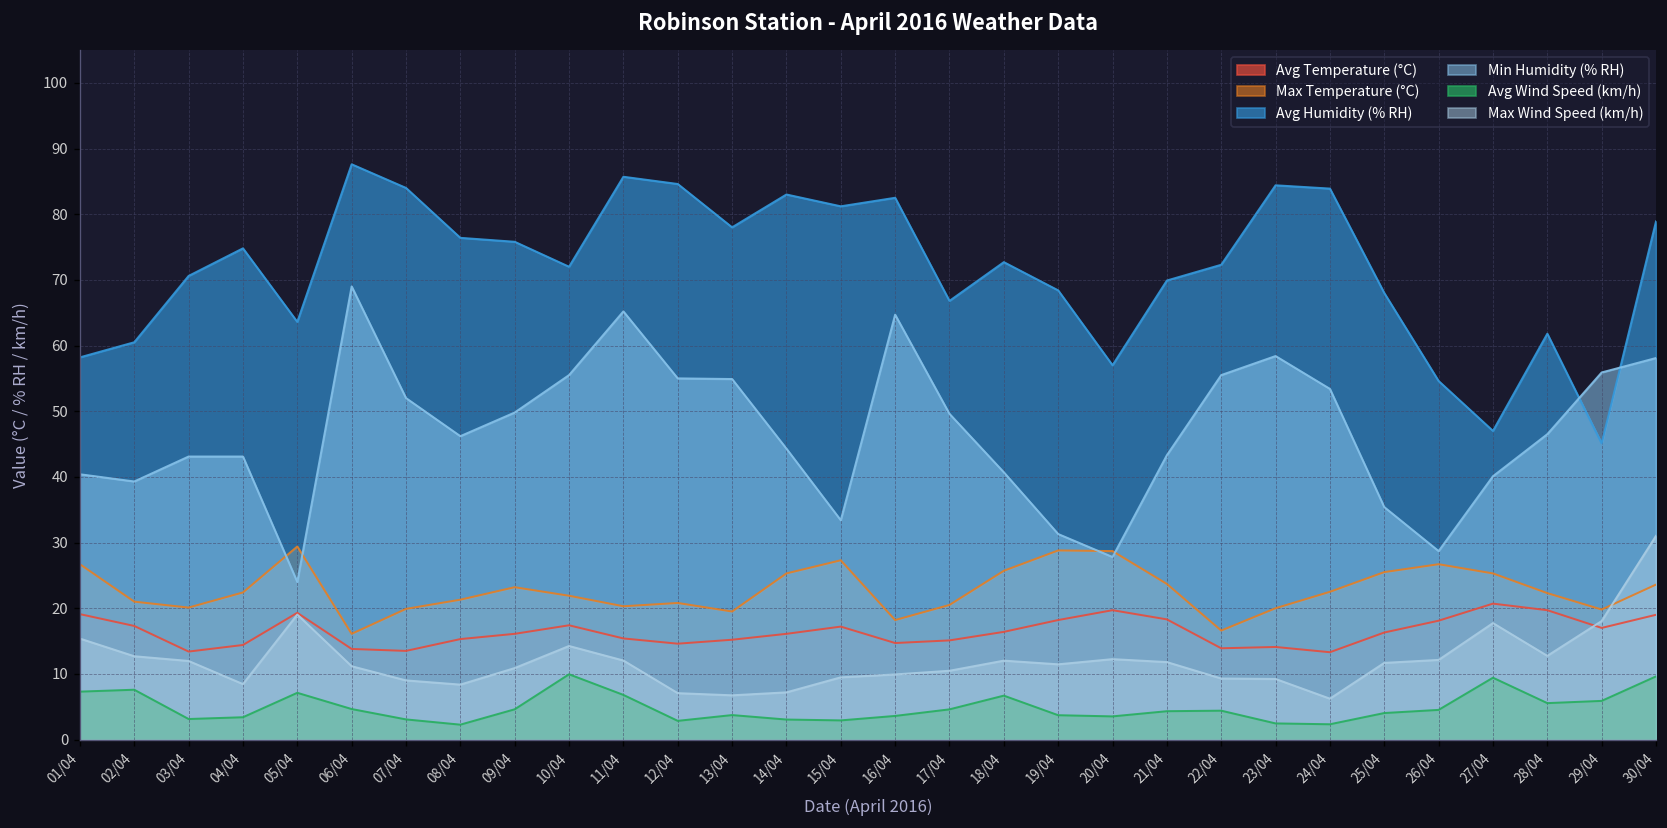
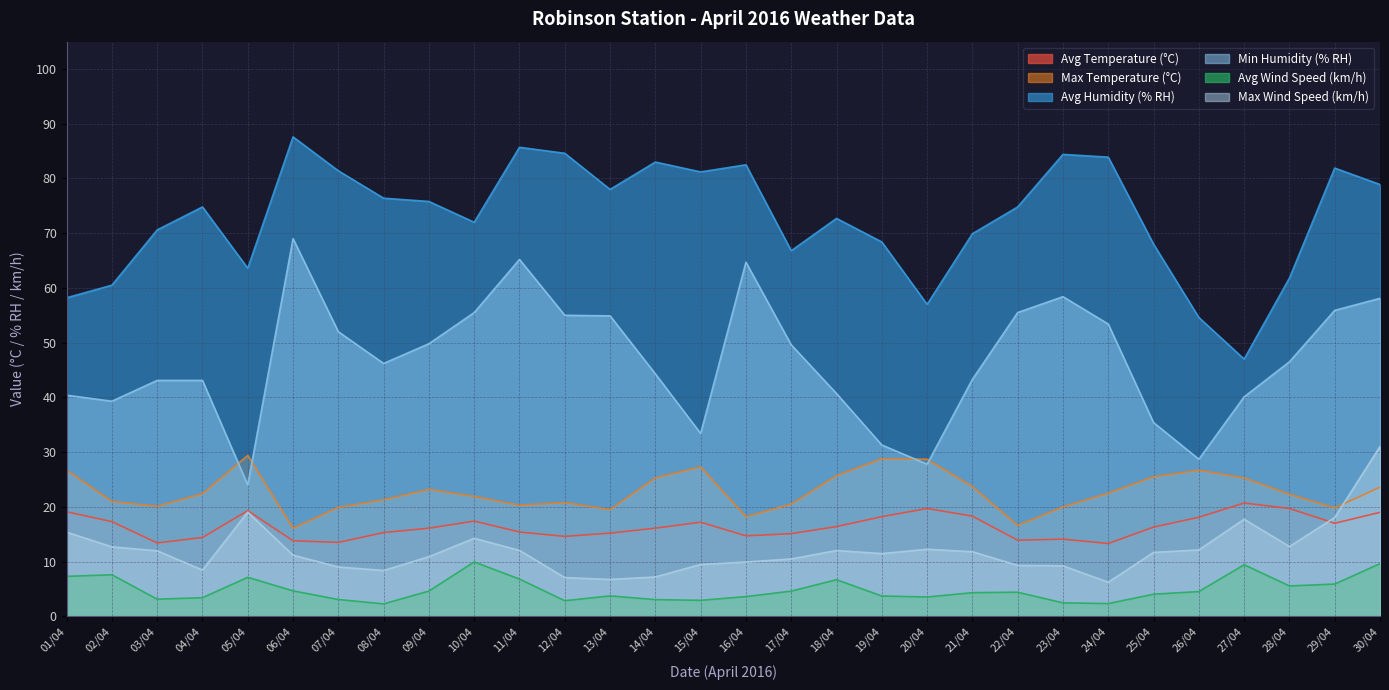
  {
    "Avg Humidity (% RH)": {
      "01/04": 58,
      "02/04": 61,
      "03/04": 71,
      "04/04": 75,
      "05/04": 64,
      "06/04": 88,
-     "07/04": 84,
+     "07/04": 81,
      "08/04": 76,
      "09/04": 76,
      "10/04": 72,
      "11/04": 86,
      "12/04": 85,
      "13/04": 78,
      "14/04": 83,
      "15/04": 81,
      "16/04": 83,
      "17/04": 67,
      "18/04": 73,
      "19/04": 68,
      "20/04": 57,
      "21/04": 70,
-     "22/04": 72,
+     "22/04": 75,
      "23/04": 84,
      "24/04": 84,
      "25/04": 68,
      "26/04": 55,
      "27/04": 47,
      "28/04": 62,
-     "29/04": 45,
+     "29/04": 82,
      "30/04": 79
    },
    "Avg Wind Speed (km/h)": {
      "01/04": 7,
      "02/04": 8,
      "03/04": 3,
      "04/04": 3,
      "05/04": 7,
      "06/04": 5,
      "07/04": 3,
      "08/04": 2,
      "09/04": 5,
      "10/04": 10,
      "11/04": 7,
      "12/04": 3,
      "13/04": 4,
      "14/04": 3,
      "15/04": 3,
      "16/04": 4,
      "17/04": 5,
      "18/04": 7,
      "19/04": 4,
      "20/04": 4,
      "21/04": 4,
      "22/04": 4,
      "23/04": 2,
      "24/04": 2,
      "25/04": 4,
      "26/04": 5,
      "27/04": 9,
      "28/04": 6,
      "29/04": 6,
      "30/04": 10
    }
  }
